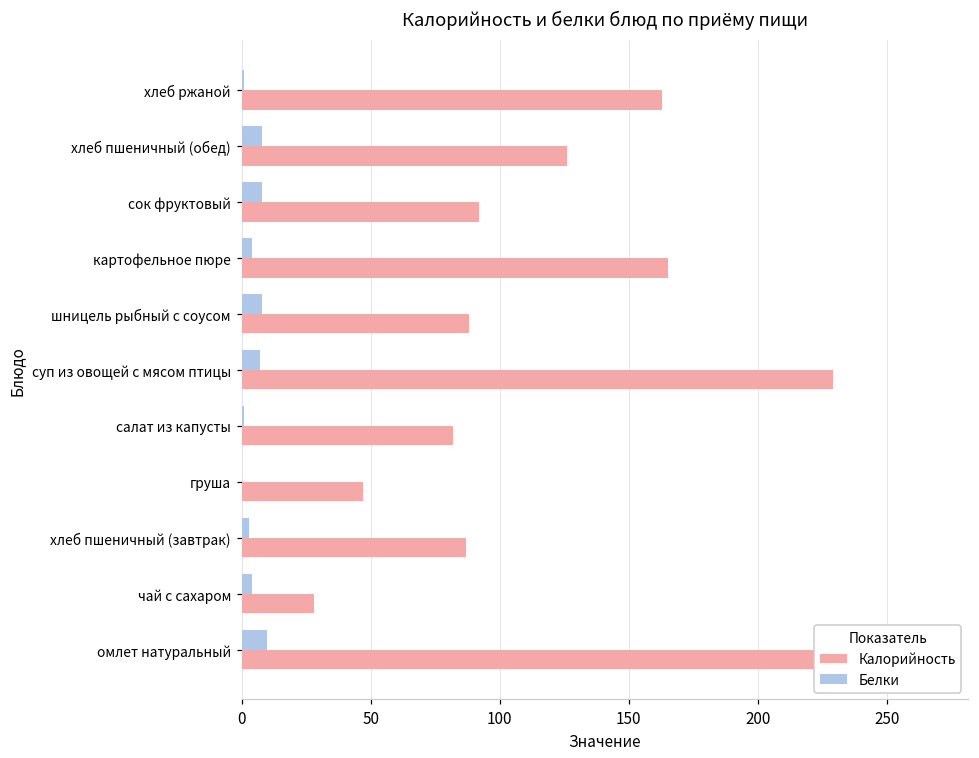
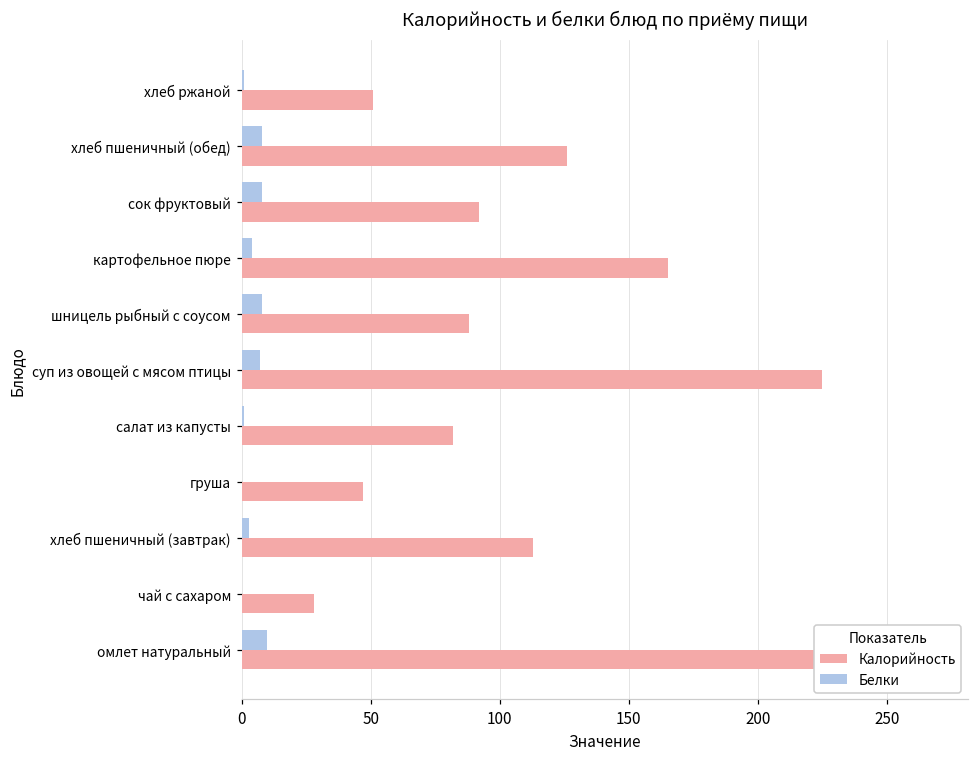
  {
    "Калорийность": {
-     "хлеб ржаной": 163,
+     "хлеб ржаной": 51,
      "хлеб пшеничный (обед)": 126,
      "сок фруктовый": 92,
      "картофельное пюре": 165,
      "шницель рыбный с соусом": 88,
-     "суп из овощей с мясом птицы": 229,
+     "суп из овощей с мясом птицы": 225,
      "салат из капусты": 82,
      "груша": 47,
-     "хлеб пшеничный (завтрак)": 87,
+     "хлеб пшеничный (завтрак)": 113,
      "чай с сахаром": 28
    },
    "Белки": {
      "хлеб пшеничный (обед)": 8,
      "сок фруктовый": 8,
      "картофельное пюре": 4,
      "шницель рыбный с соусом": 8,
      "суп из овощей с мясом птицы": 7,
      "груша": 0,
      "хлеб пшеничный (завтрак)": 3,
-     "чай с сахаром": 4,
+     "чай с сахаром": 0,
      "омлет натуральный": 10
    }
  }
